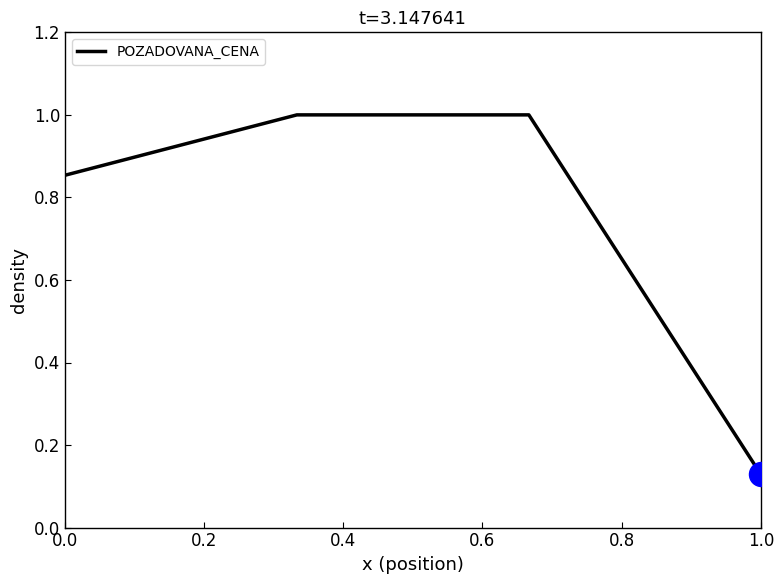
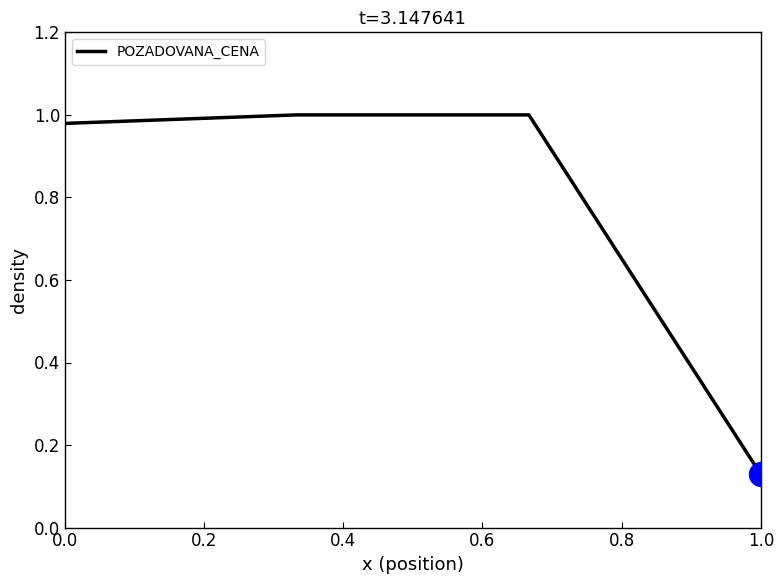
  {
    "POZADOVANA_CENA": {
-     "0.0": 0.85
+     "0.0": 0.98
    }
  }
